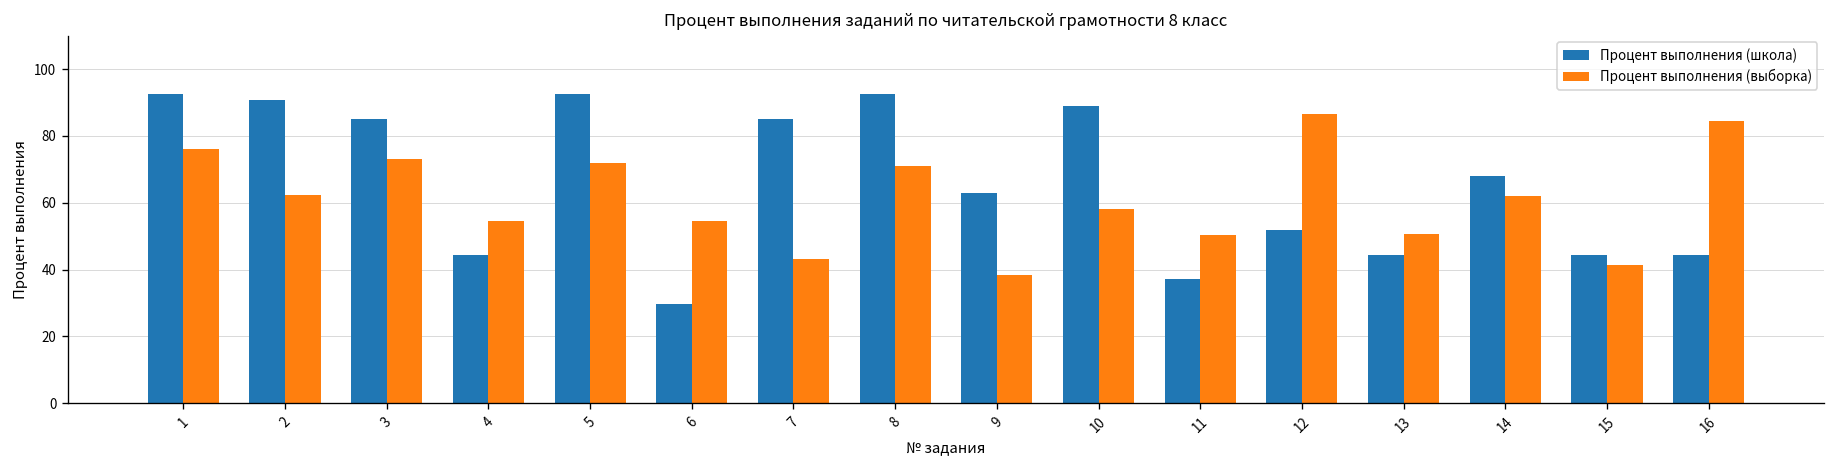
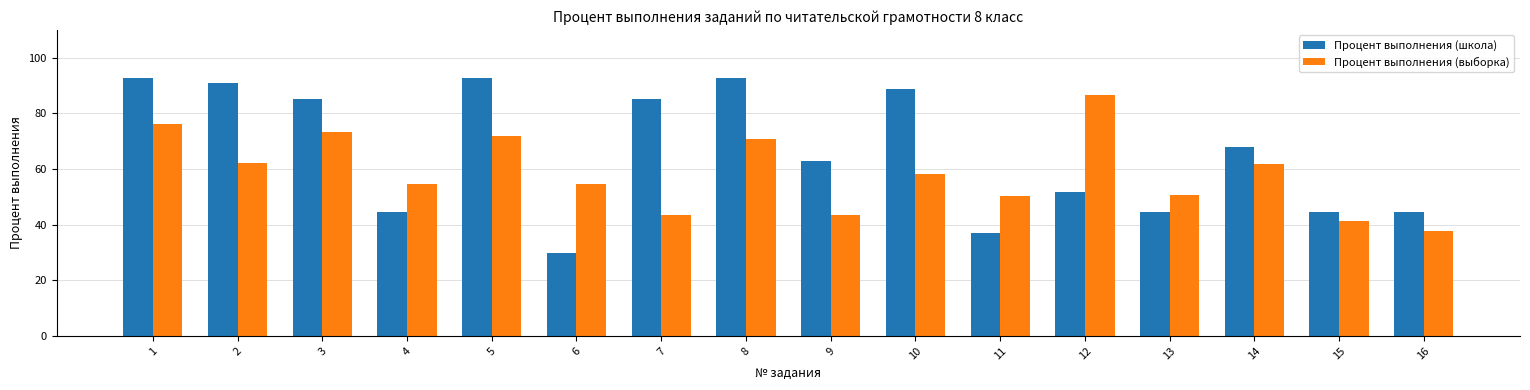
  {
    "Процент выполнения (школа)": {
      "1": 93,
      "2": 91,
      "3": 85,
      "4": 44,
      "5": 93,
      "6": 30,
      "7": 85,
      "8": 93,
      "9": 63,
      "10": 89,
      "11": 37,
      "12": 52,
      "13": 44,
      "14": 68,
      "15": 44,
      "16": 44
    },
    "Процент выполнения (выборка)": {
      "1": 76,
      "2": 62,
      "3": 73,
      "4": 54,
      "5": 72,
      "6": 54,
      "7": 43,
      "8": 71,
-     "9": 39,
+     "9": 43,
      "10": 58,
      "11": 50,
      "12": 87,
      "13": 51,
      "14": 62,
      "15": 41,
-     "16": 85
+     "16": 38
    }
  }
